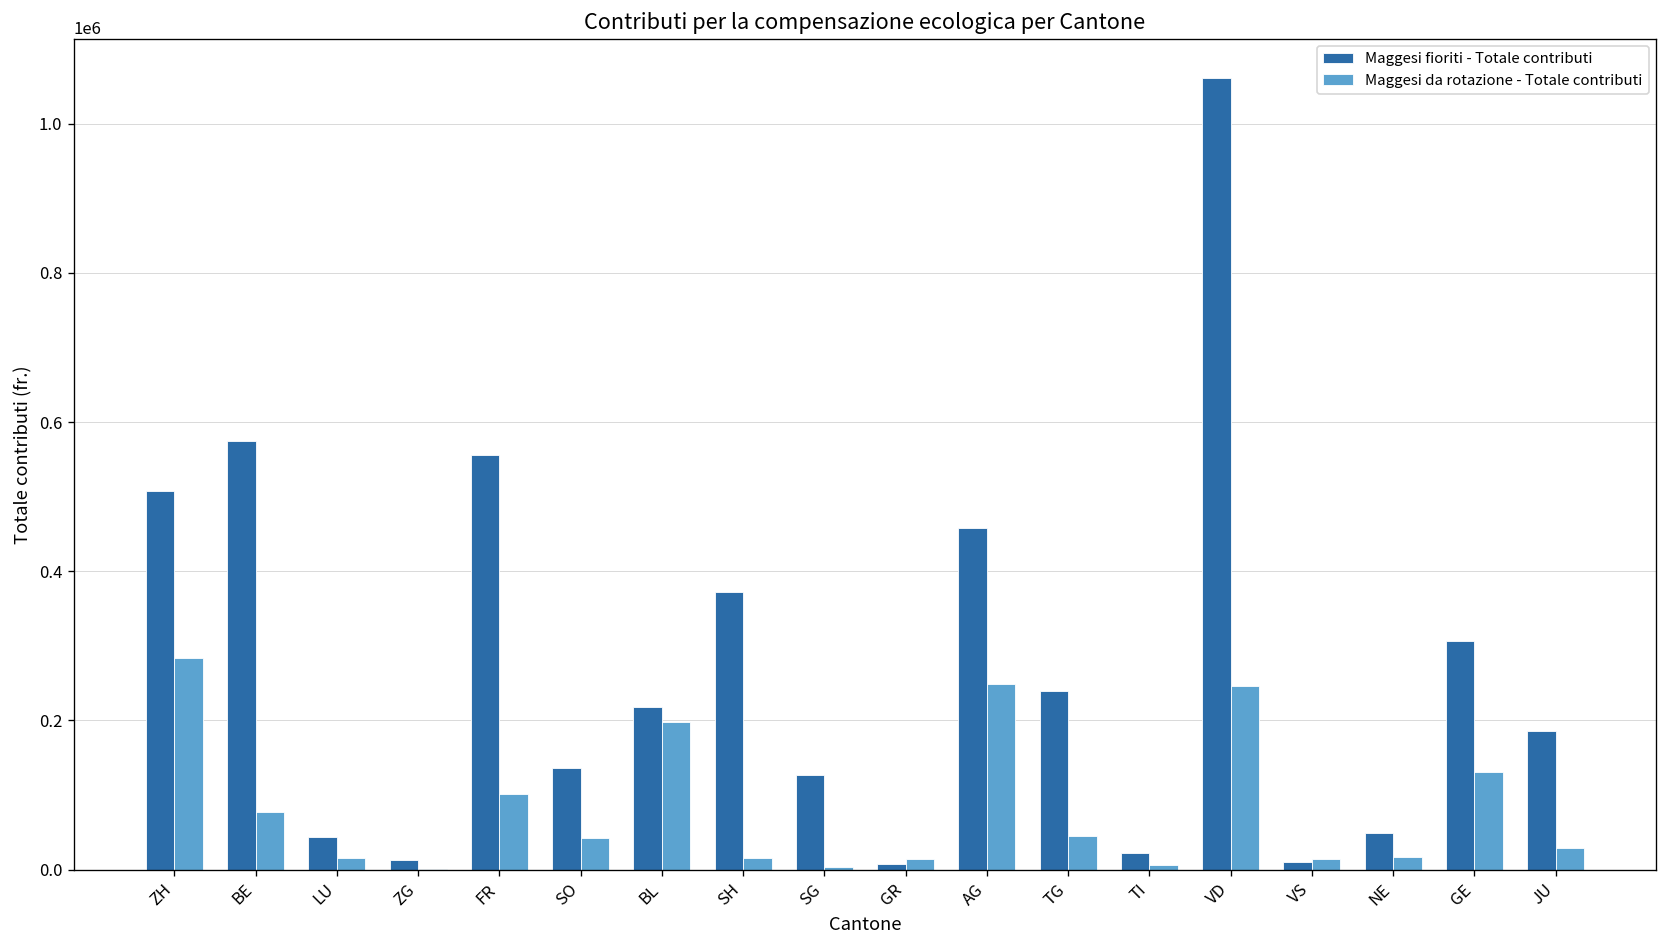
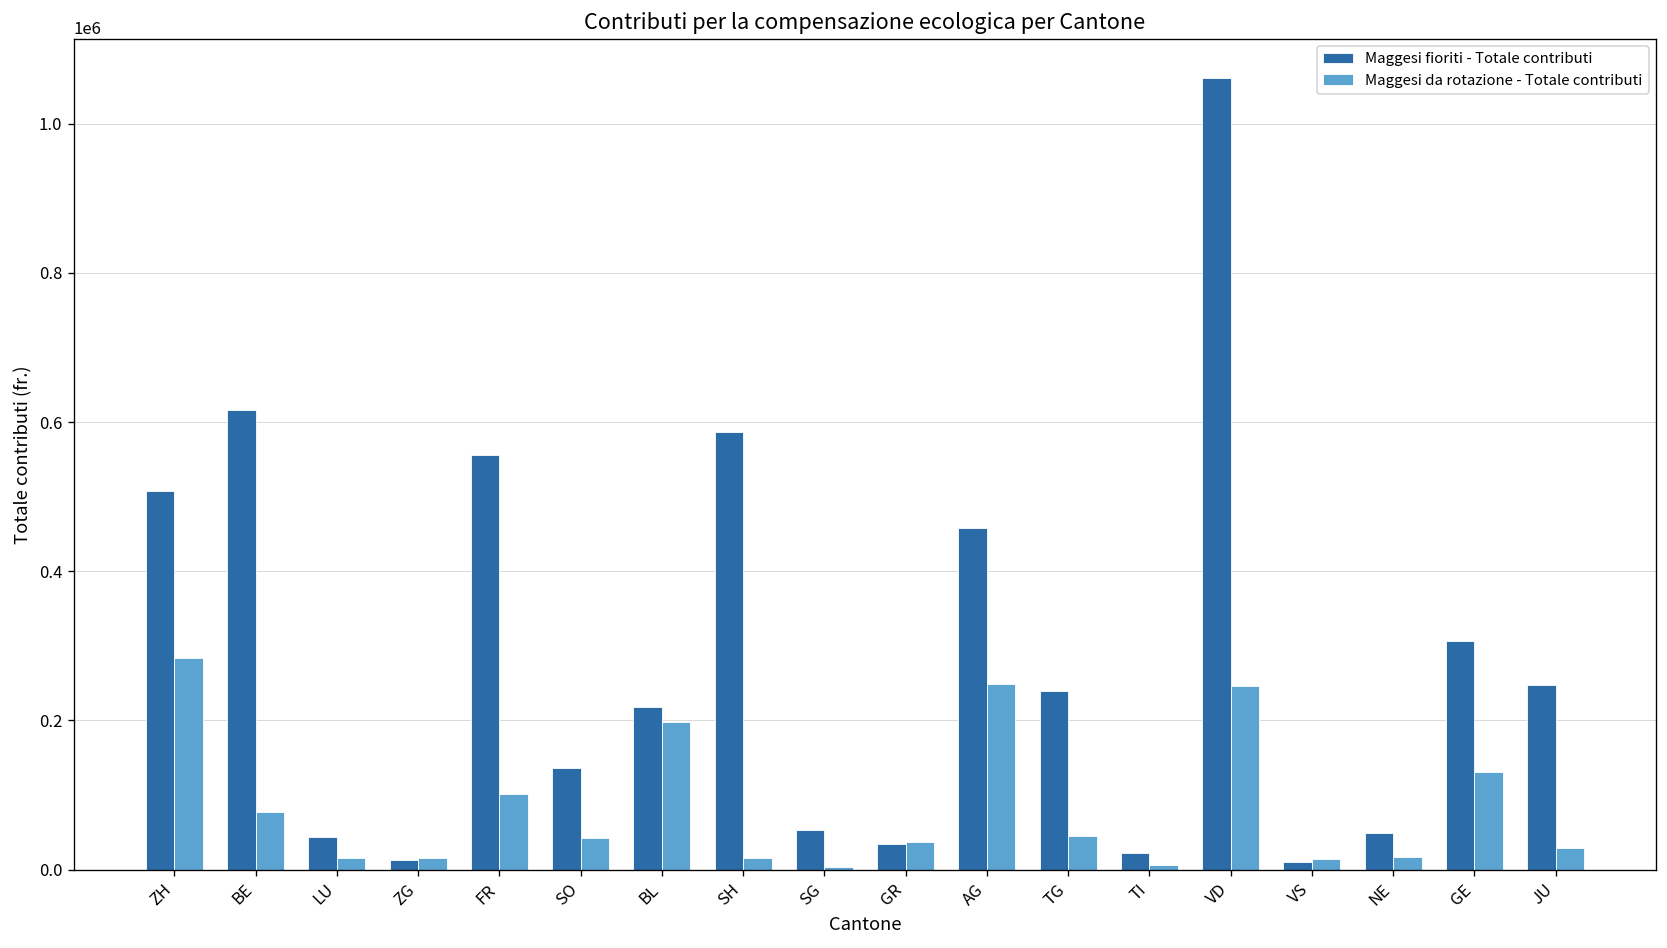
  {
    "Maggesi fioriti - Totale contributi": {
      "ZH": 510000,
-     "BE": 570000,
+     "BE": 620000,
      "LU": 40000,
      "ZG": 10000,
      "FR": 560000,
      "SO": 140000,
      "BL": 220000,
-     "SH": 370000,
-     "SG": 130000,
-     "GR": 10000,
+     "SH": 590000,
+     "SG": 50000,
+     "GR": 30000,
      "AG": 460000,
      "TG": 240000,
      "TI": 20000,
      "VD": 1060000,
      "VS": 10000,
      "NE": 50000,
      "GE": 310000,
-     "JU": 190000
+     "JU": 250000
    },
    "Maggesi da rotazione - Totale contributi": {
      "ZH": 280000,
      "BE": 80000,
      "LU": 20000,
-     "ZG": 0,
+     "ZG": 20000,
      "FR": 100000,
      "SO": 40000,
      "BL": 200000,
      "SH": 20000,
-     "GR": 10000,
+     "GR": 40000,
      "AG": 250000,
      "TG": 50000,
      "TI": 10000,
      "VD": 250000,
      "VS": 10000,
      "NE": 20000,
      "GE": 130000,
      "JU": 30000
    }
  }
